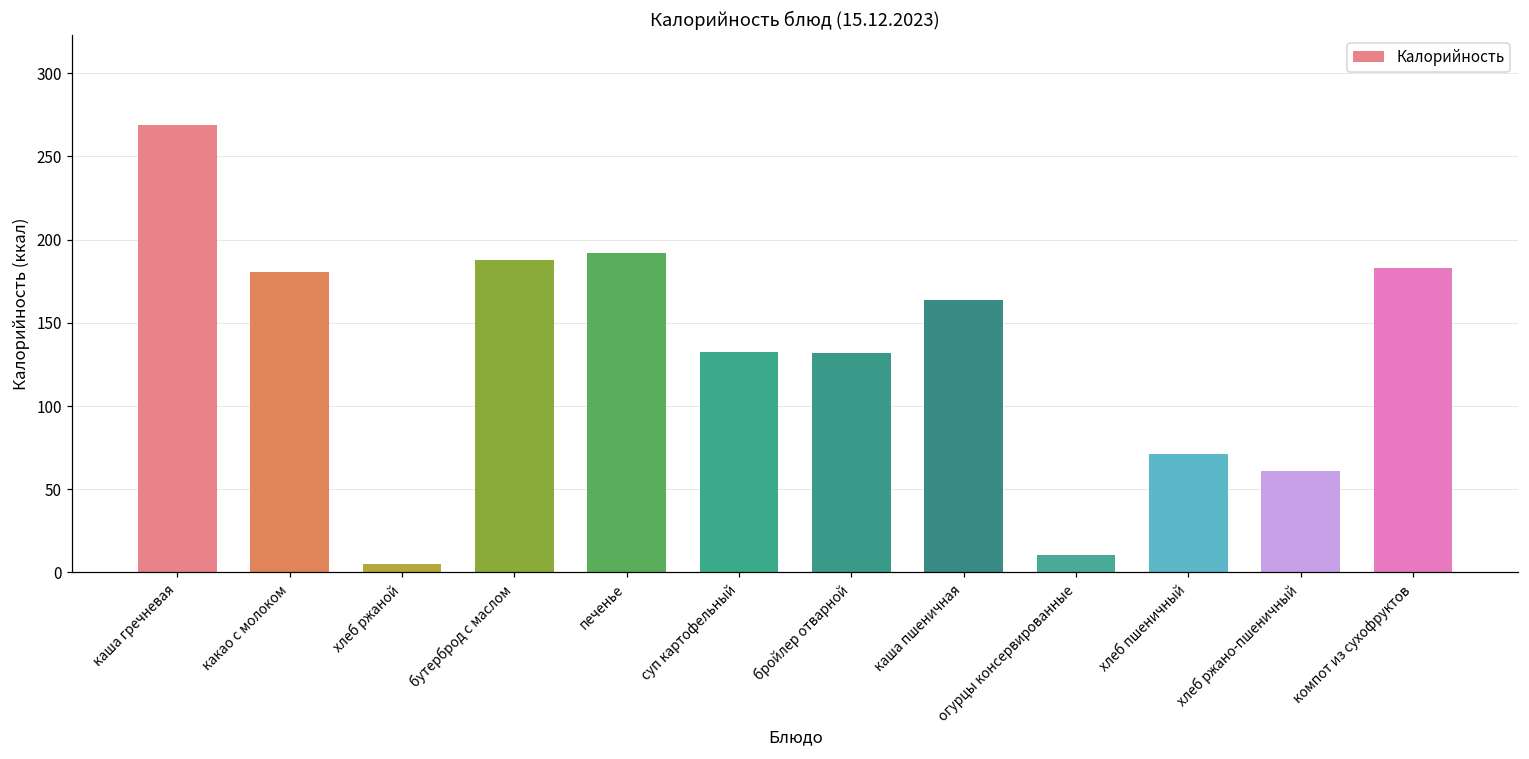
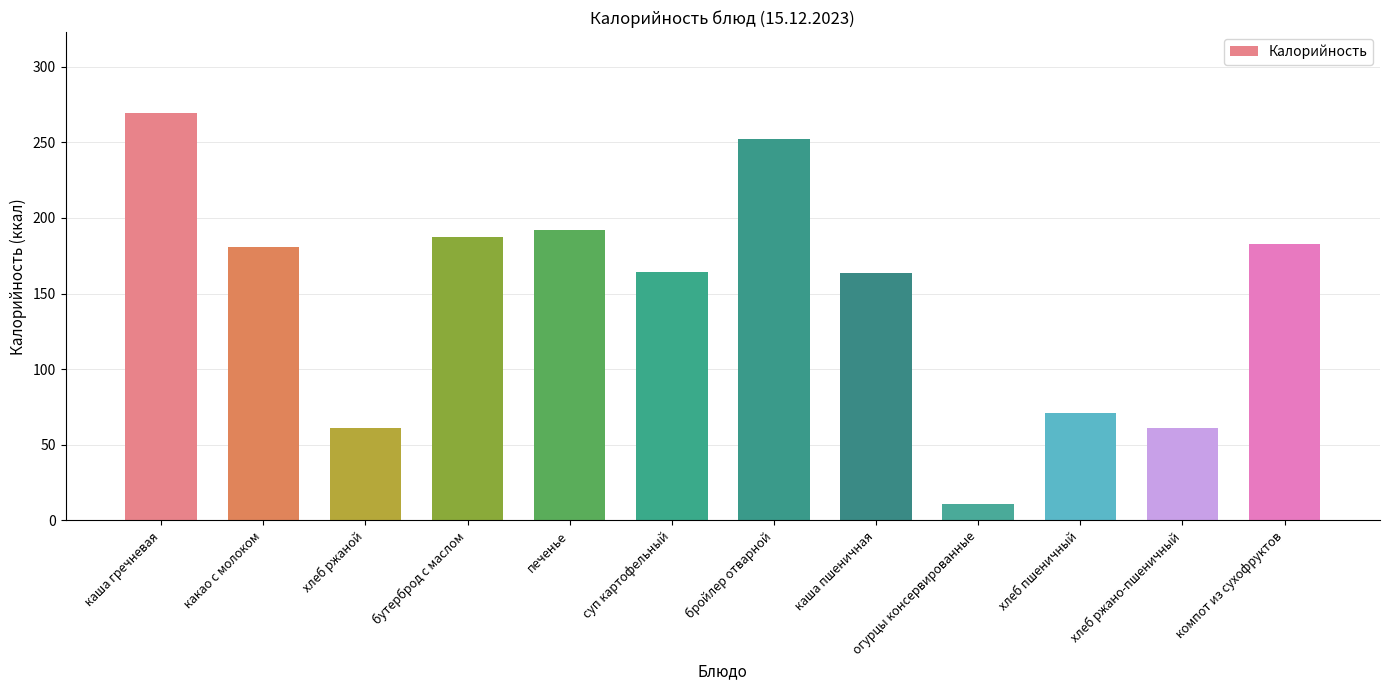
  {
    "каша гречневая": 269,
    "какао с молоком": 181,
-   "хлеб ржаной": 5,
+   "хлеб ржаной": 61,
    "бутерброд с маслом": 187,
    "печенье": 192,
-   "суп картофельный": 133,
-   "бройлер отварной": 132,
+   "суп картофельный": 164,
+   "бройлер отварной": 252,
    "каша пшеничная": 164,
    "огурцы консервированные": 11,
    "хлеб пшеничный": 71,
    "хлеб ржано-пшеничный": 61,
    "компот из сухофруктов": 183
  }
